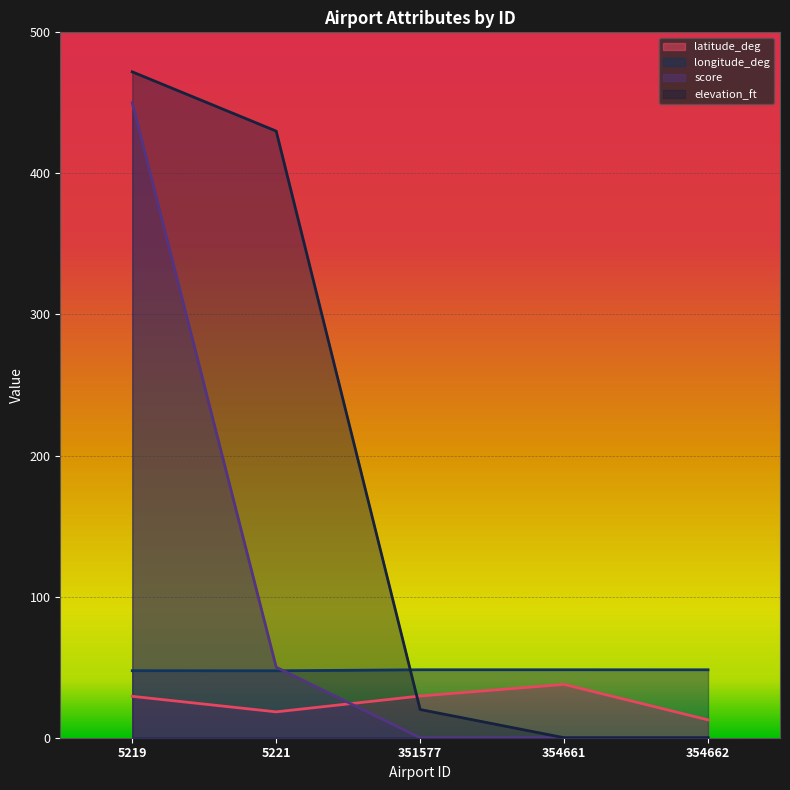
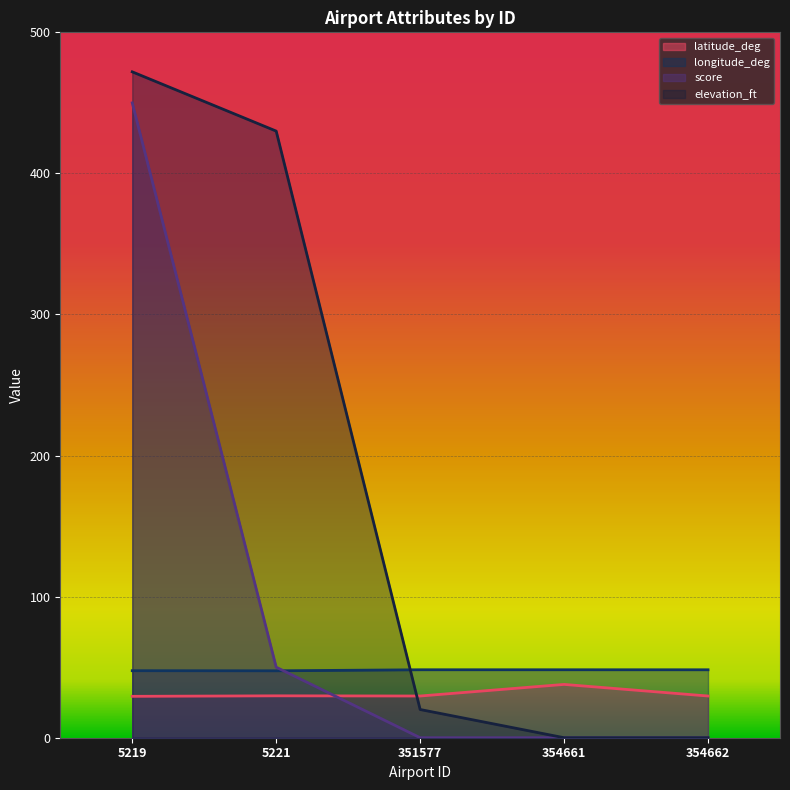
  {
    "latitude_deg": {
      "5219": 29,
-     "5221": 18,
+     "5221": 30,
      "351577": 30,
      "354661": 38,
-     "354662": 13
+     "354662": 30
    }
  }
